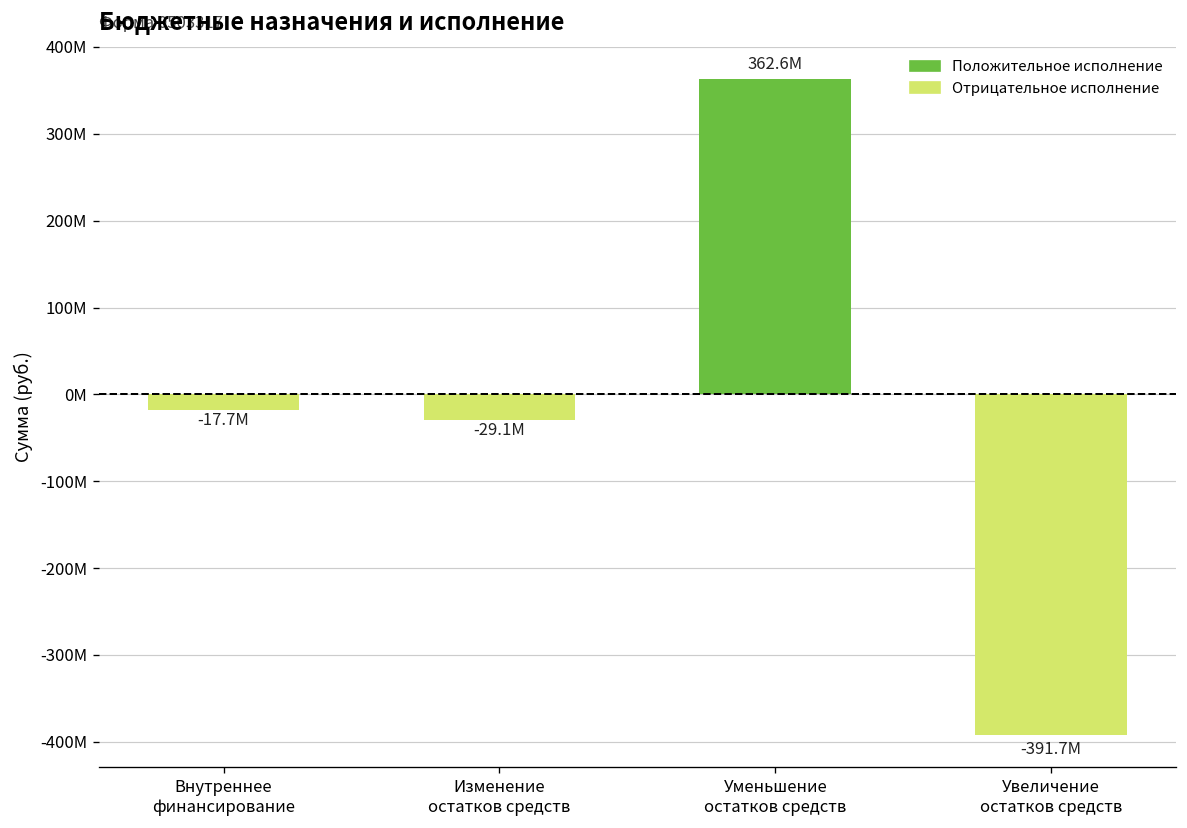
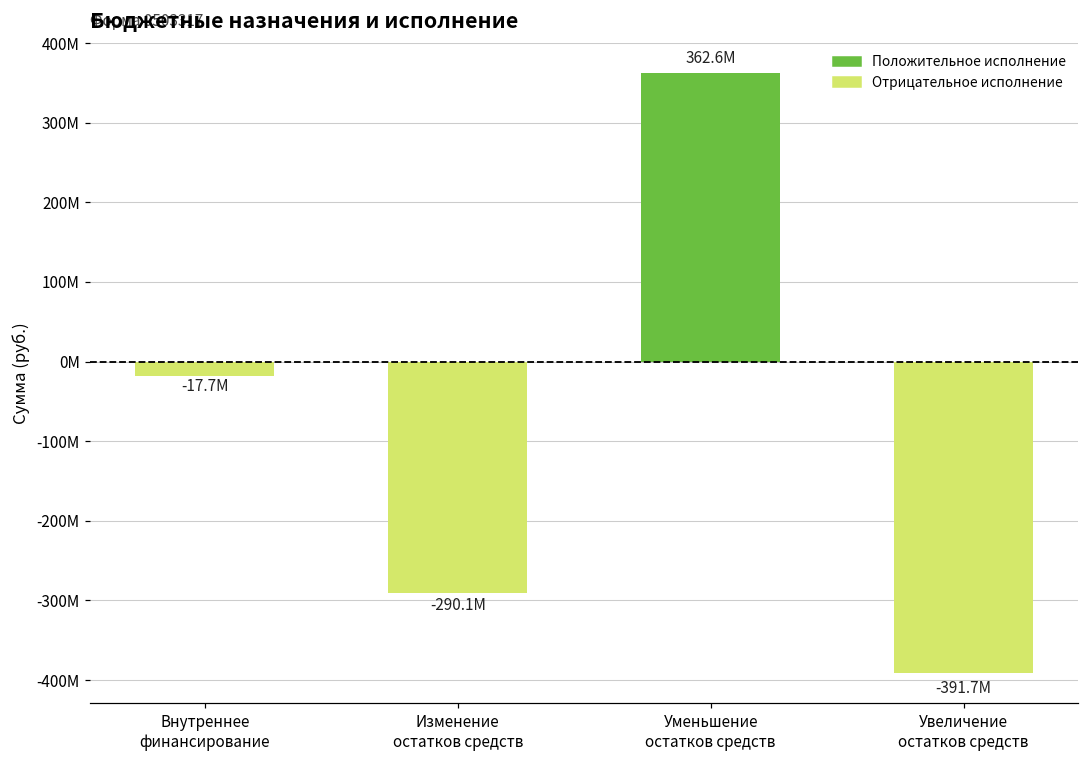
  {
    "Внутреннее финансирование": "-17.7M",
-   "Изменение остатков средств": "-29.1M",
+   "Изменение остатков средств": "-290.1M",
    "Уменьшение остатков средств": "362.6M",
    "Увеличение остатков средств": "-391.7M"
  }
